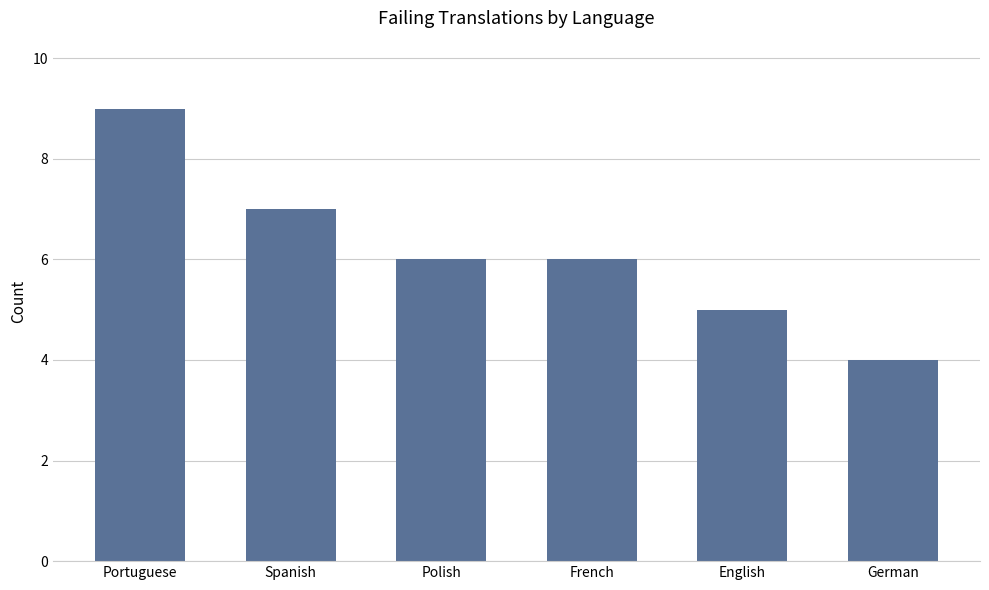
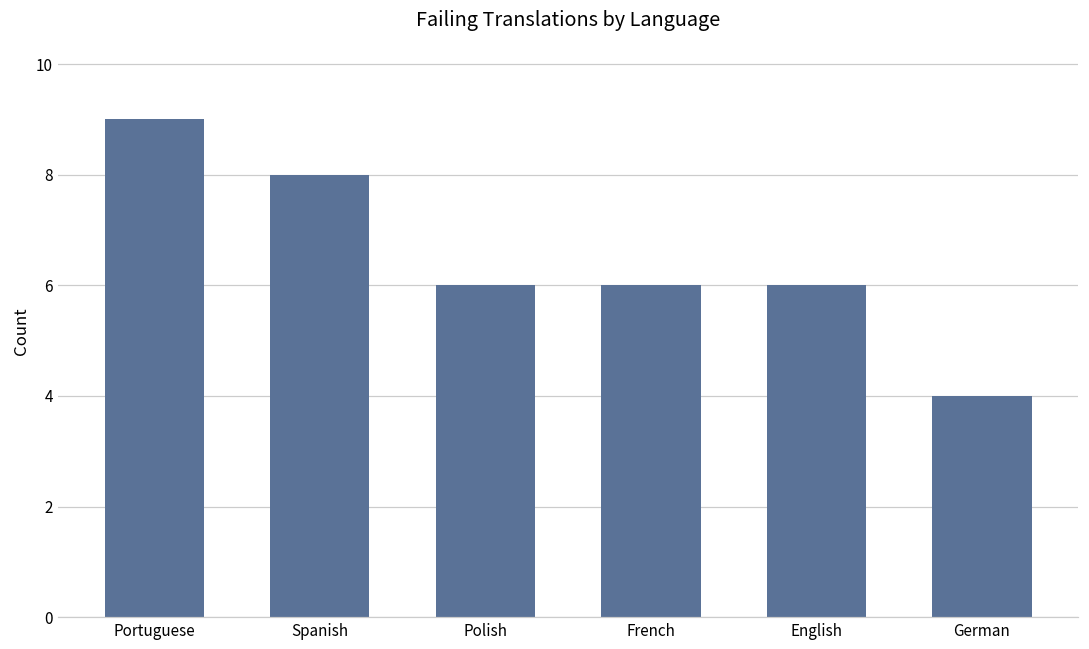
  {
    "Portuguese": 9,
-   "Spanish": 7,
+   "Spanish": 8,
    "Polish": 6,
    "French": 6,
-   "English": 5,
+   "English": 6,
    "German": 4
  }
